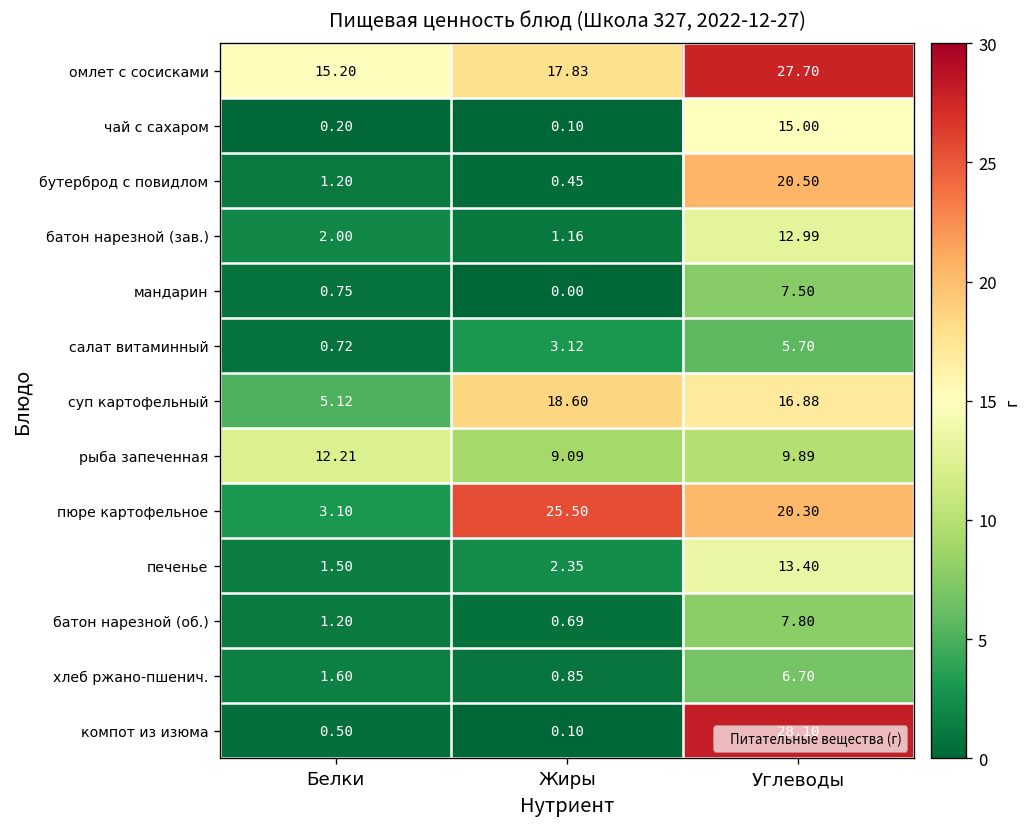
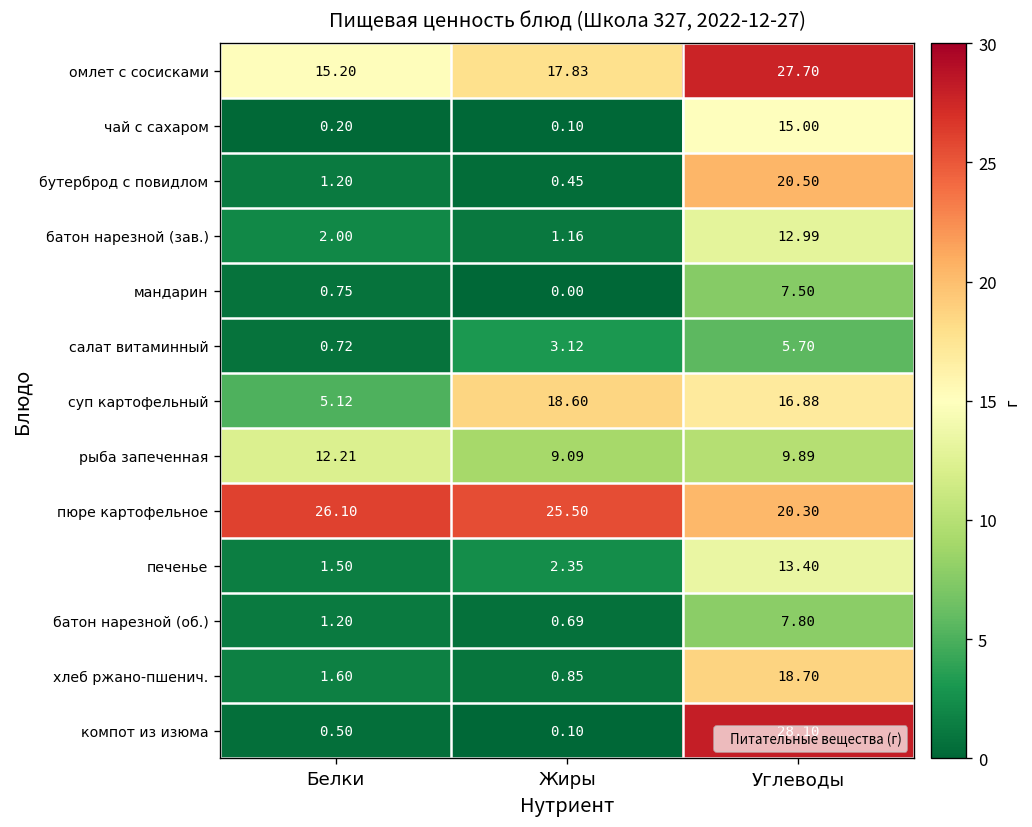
  {
    "омлет с сосисками": {
      "Белки": 15.20,
      "Жиры": 17.83,
      "Углеводы": 27.70
    },
    "чай с сахаром": {
      "Белки": 0.20,
      "Жиры": 0.10,
      "Углеводы": 15.00
    },
    "бутерброд с повидлом": {
      "Белки": 1.20,
      "Жиры": 0.45,
      "Углеводы": 20.50
    },
    "батон нарезной (зав.)": {
      "Белки": 2.00,
      "Жиры": 1.16,
      "Углеводы": 12.99
    },
    "мандарин": {
      "Белки": 0.75,
      "Жиры": 0.00,
      "Углеводы": 7.50
    },
    "салат витаминный": {
      "Белки": 0.72,
      "Жиры": 3.12,
      "Углеводы": 5.70
    },
    "суп картофельный": {
      "Белки": 5.12,
      "Жиры": 18.60,
      "Углеводы": 16.88
    },
    "рыба запеченная": {
      "Белки": 12.21,
      "Жиры": 9.09,
      "Углеводы": 9.89
    },
    "пюре картофельное": {
-     "Белки": 3.10,
+     "Белки": 26.10,
      "Жиры": 25.50,
      "Углеводы": 20.30
    },
    "печенье": {
      "Белки": 1.50,
      "Жиры": 2.35,
      "Углеводы": 13.40
    },
    "батон нарезной (об.)": {
      "Белки": 1.20,
      "Жиры": 0.69,
      "Углеводы": 7.80
    },
    "хлеб ржано-пшенич.": {
      "Белки": 1.60,
      "Жиры": 0.85,
-     "Углеводы": 6.70
+     "Углеводы": 18.70
    },
    "компот из изюма": {
      "Белки": 0.50,
      "Жиры": 0.10
    }
  }
